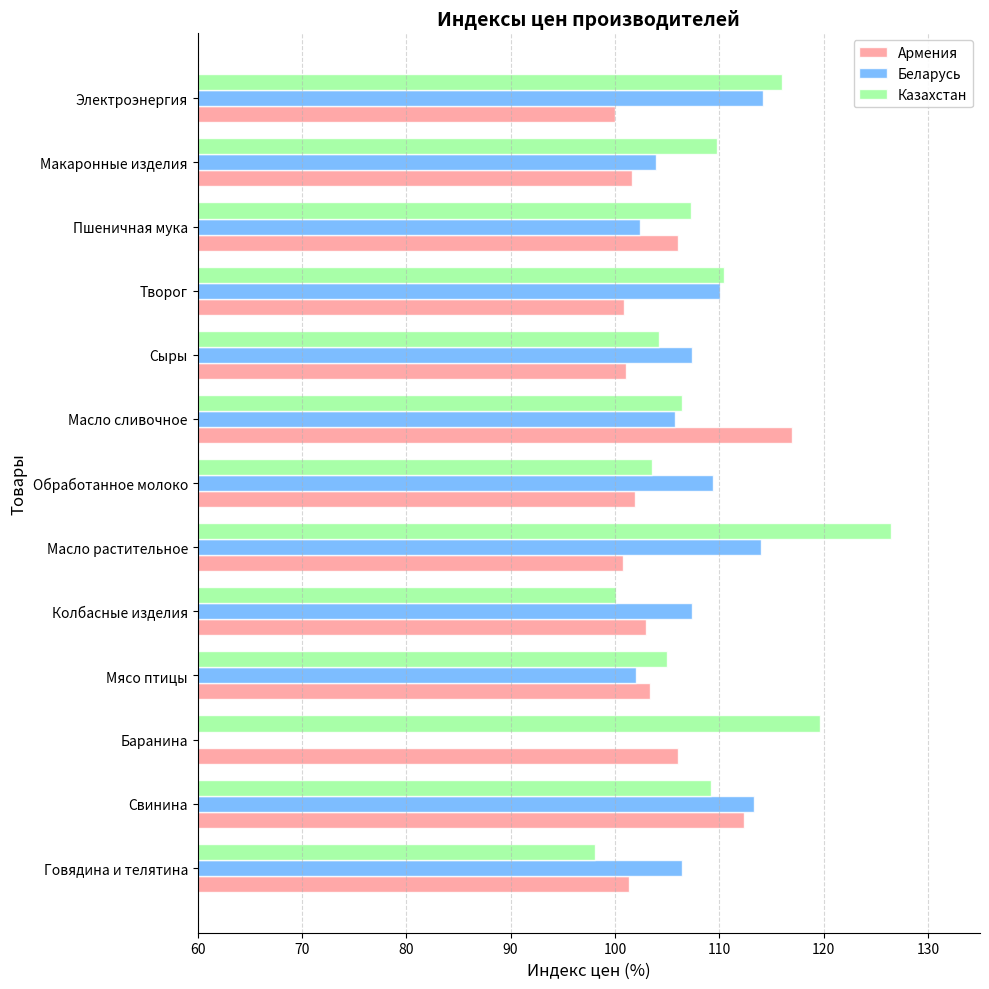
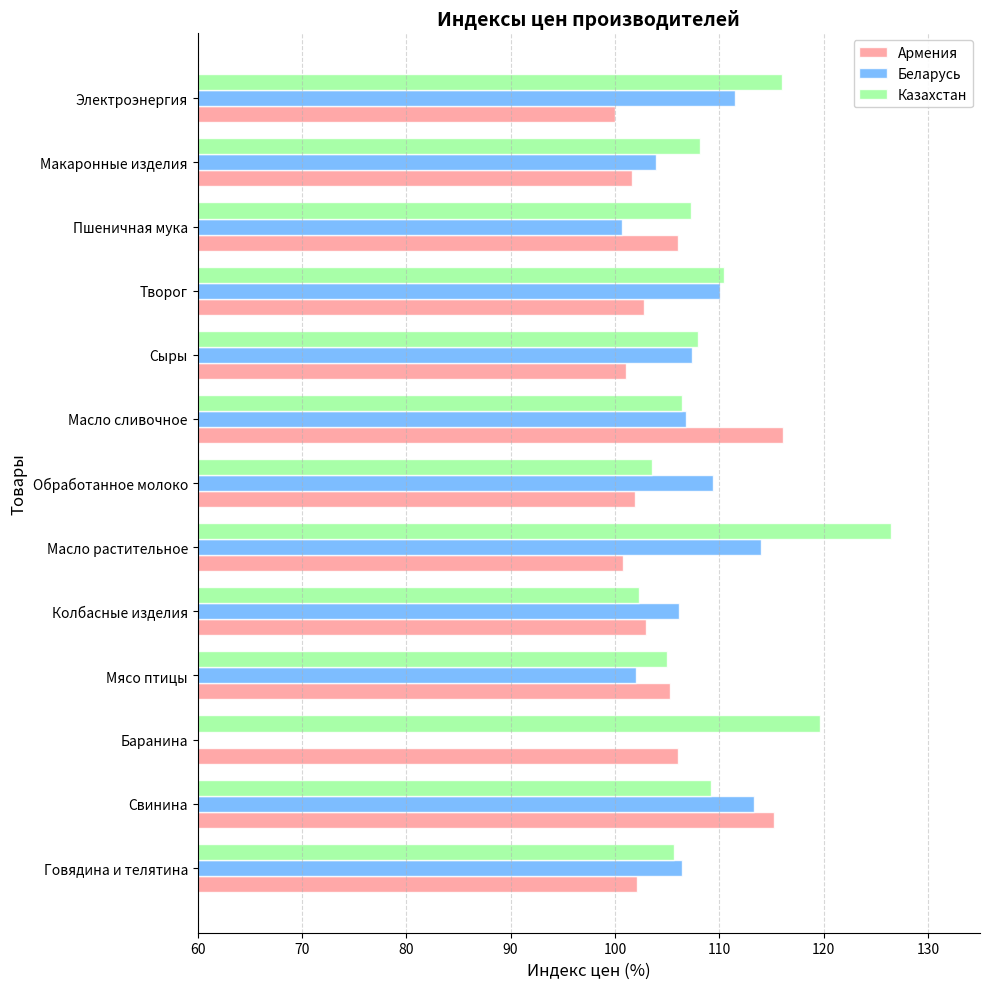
  {
    "Армения": {
      "Электроэнергия": 100.0,
      "Макаронные изделия": 101.6,
      "Пшеничная мука": 106.1,
-     "Творог": 100.9,
+     "Творог": 102.8,
      "Сыры": 101.1,
-     "Масло сливочное": 117.0,
+     "Масло сливочное": 116.1,
      "Обработанное молоко": 101.9,
      "Масло растительное": 100.8,
      "Колбасные изделия": 103.0,
-     "Мясо птицы": 103.4,
+     "Мясо птицы": 105.3,
      "Баранина": 106.0,
-     "Свинина": 112.4,
-     "Говядина и телятина": 101.3
+     "Свинина": 115.3,
+     "Говядина и телятина": 102.1
    },
    "Беларусь": {
-     "Электроэнергия": 114.2,
+     "Электроэнергия": 111.5,
      "Макаронные изделия": 104.0,
-     "Пшеничная мука": 102.4,
+     "Пшеничная мука": 100.7,
      "Творог": 110.1,
      "Сыры": 107.4,
-     "Масло сливочное": 105.8,
+     "Масло сливочное": 106.8,
      "Обработанное молоко": 109.4,
      "Масло растительное": 114.0,
-     "Колбасные изделия": 107.4,
+     "Колбасные изделия": 106.1,
      "Мясо птицы": 102.0,
      "Свинина": 113.3,
      "Говядина и телятина": 106.4
    },
    "Казахстан": {
      "Электроэнергия": 116.0,
-     "Макаронные изделия": 109.8,
+     "Макаронные изделия": 108.2,
      "Пшеничная мука": 107.3,
      "Творог": 110.5,
-     "Сыры": 104.2,
+     "Сыры": 108.0,
      "Масло сливочное": 106.5,
      "Обработанное молоко": 103.6,
      "Масло растительное": 126.5,
-     "Колбасные изделия": 100.2,
+     "Колбасные изделия": 102.3,
      "Мясо птицы": 105.0,
      "Баранина": 119.6,
      "Свинина": 109.2,
-     "Говядина и телятина": 98.1
+     "Говядина и телятина": 105.7
    }
  }
